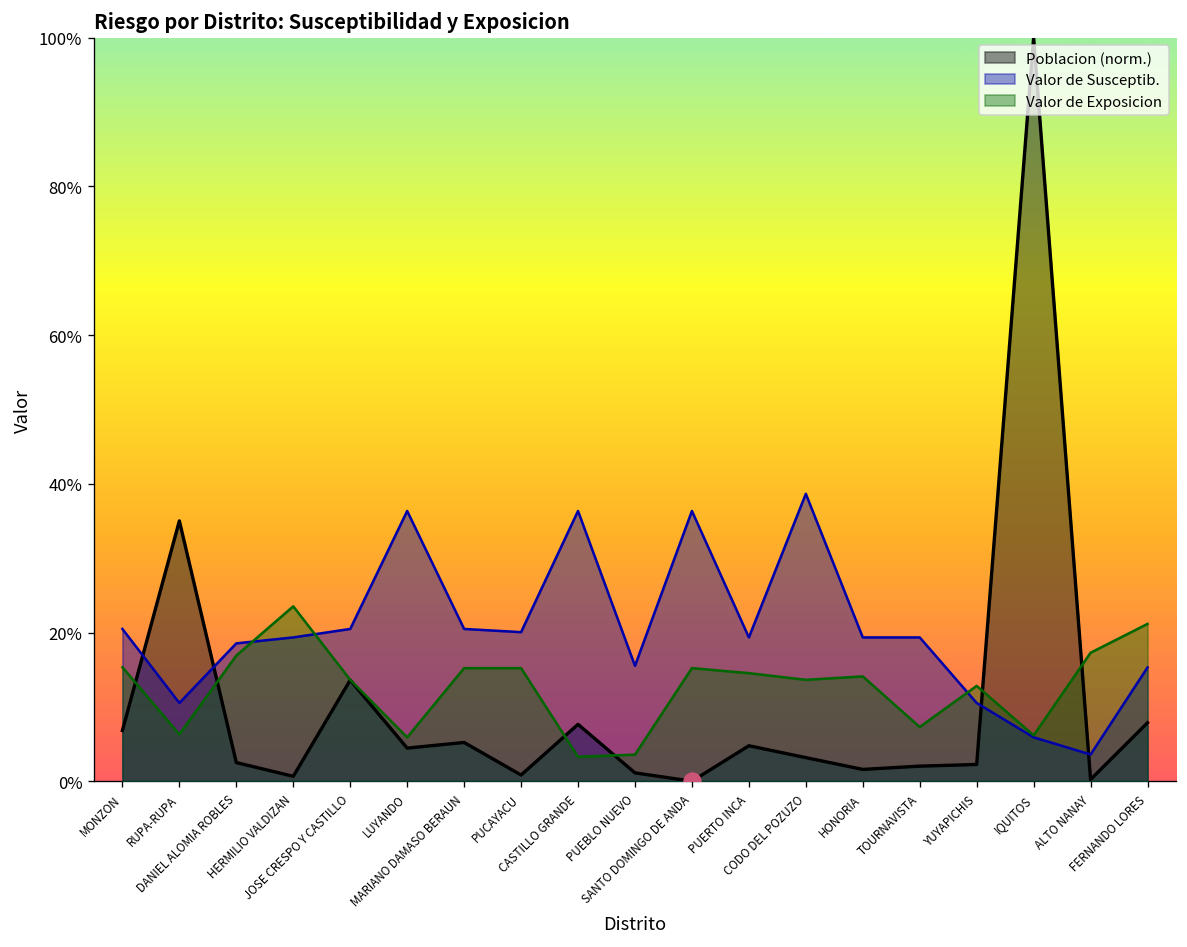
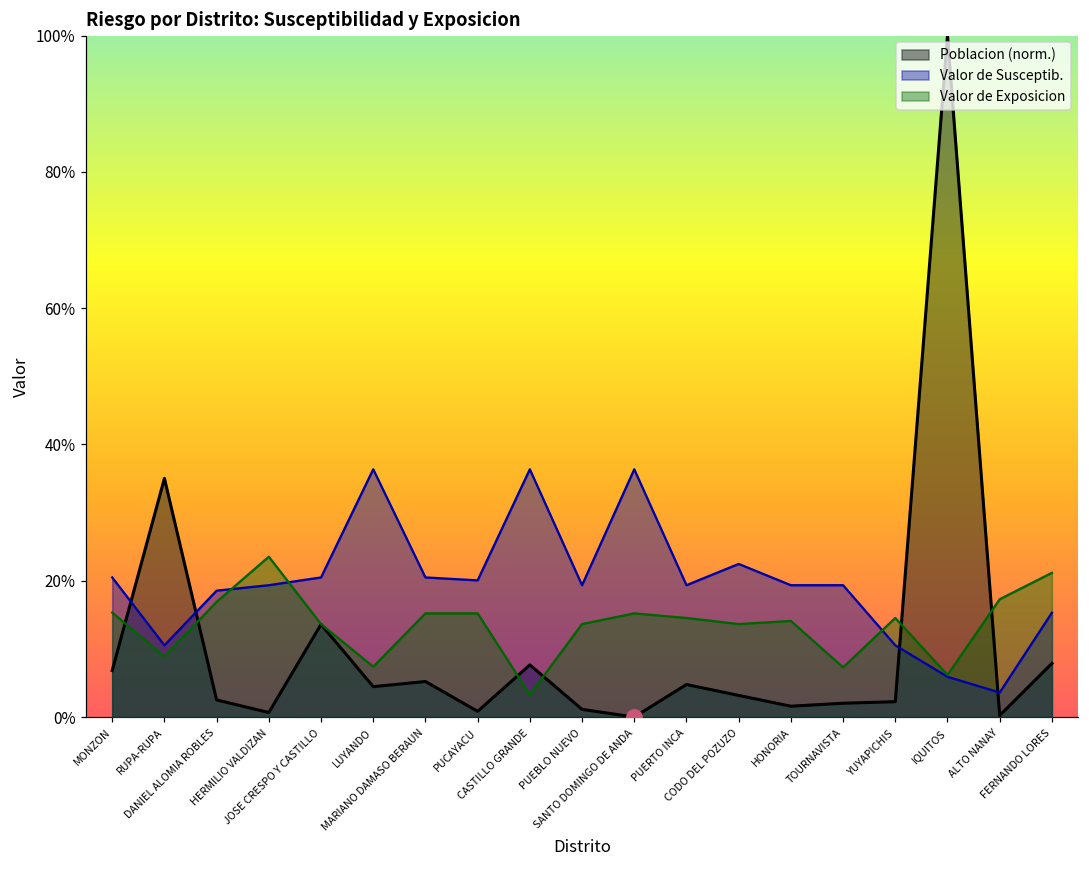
  {
    "Poblacion (norm.)": {
      "MONZON": "7%",
      "RUPA-RUPA": "35%",
      "DANIEL ALOMIA ROBLES": "3%",
      "HERMILIO VALDIZAN": "1%",
      "LUYANDO": "4%",
      "MARIANO DAMASO BERAUN": "5%",
      "PUCAYACU": "1%",
      "CASTILLO GRANDE": "8%",
      "PUEBLO NUEVO": "1%",
      "PUERTO INCA": "5%",
      "CODO DEL POZUZO": "3%",
      "HONORIA": "2%",
      "TOURNAVISTA": "2%",
      "YUYAPICHIS": "2%",
      "IQUITOS": "100%",
      "ALTO NANAY": "0%",
      "FERNANDO LORES": "8%"
    },
    "Valor de Susceptib.": {
      "MONZON": "20%",
      "RUPA-RUPA": "11%",
      "DANIEL ALOMIA ROBLES": "19%",
      "HERMILIO VALDIZAN": "19%",
      "JOSE CRESPO Y CASTILLO": "20%",
      "LUYANDO": "36%",
      "MARIANO DAMASO BERAUN": "20%",
      "PUCAYACU": "20%",
      "CASTILLO GRANDE": "36%",
-     "PUEBLO NUEVO": "16%",
+     "PUEBLO NUEVO": "19%",
      "SANTO DOMINGO DE ANDA": "36%",
      "PUERTO INCA": "19%",
-     "CODO DEL POZUZO": "39%",
+     "CODO DEL POZUZO": "22%",
      "HONORIA": "19%",
      "TOURNAVISTA": "19%",
      "YUYAPICHIS": "11%",
      "ALTO NANAY": "4%",
      "FERNANDO LORES": "15%"
    },
    "Valor de Exposicion": {
      "MONZON": "15%",
-     "RUPA-RUPA": "6%",
+     "RUPA-RUPA": "9%",
      "DANIEL ALOMIA ROBLES": "17%",
      "HERMILIO VALDIZAN": "24%",
-     "LUYANDO": "6%",
+     "LUYANDO": "7%",
      "MARIANO DAMASO BERAUN": "15%",
      "PUCAYACU": "15%",
      "CASTILLO GRANDE": "3%",
-     "PUEBLO NUEVO": "4%",
+     "PUEBLO NUEVO": "14%",
      "SANTO DOMINGO DE ANDA": "15%",
      "PUERTO INCA": "15%",
      "CODO DEL POZUZO": "14%",
      "HONORIA": "14%",
      "TOURNAVISTA": "7%",
-     "YUYAPICHIS": "13%",
+     "YUYAPICHIS": "15%",
      "ALTO NANAY": "17%",
      "FERNANDO LORES": "21%"
    }
  }
